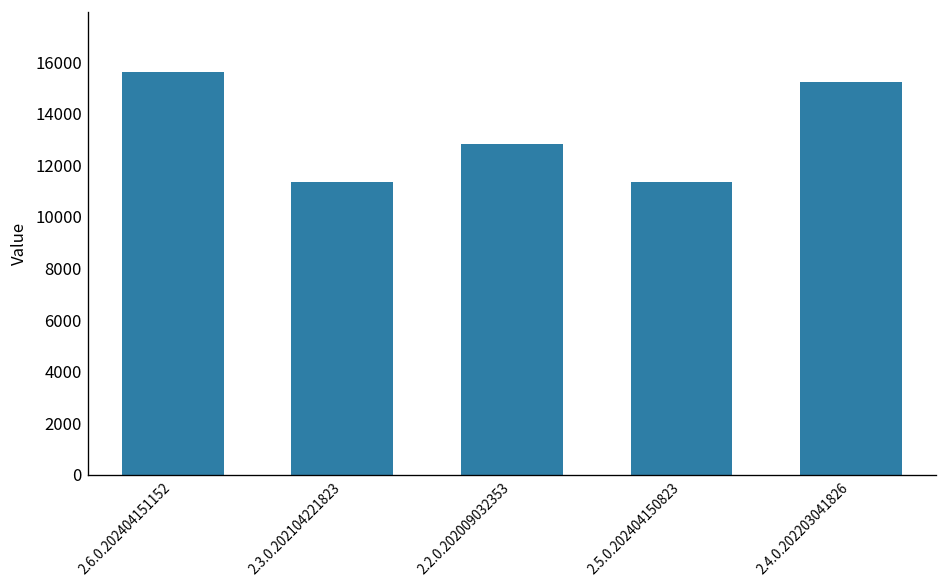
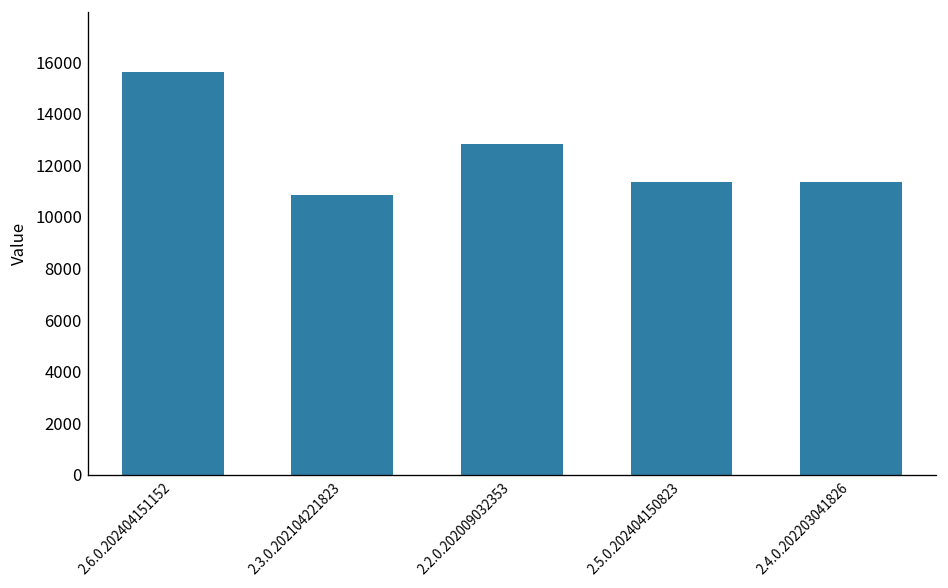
  {
    "2.6.0.202404151152": 15600,
-   "2.3.0.202104221823": 11300,
+   "2.3.0.202104221823": 10800,
    "2.2.0.202009032353": 12800,
    "2.5.0.202404150823": 11300,
-   "2.4.0.202203041826": 15200
+   "2.4.0.202203041826": 11300
  }
